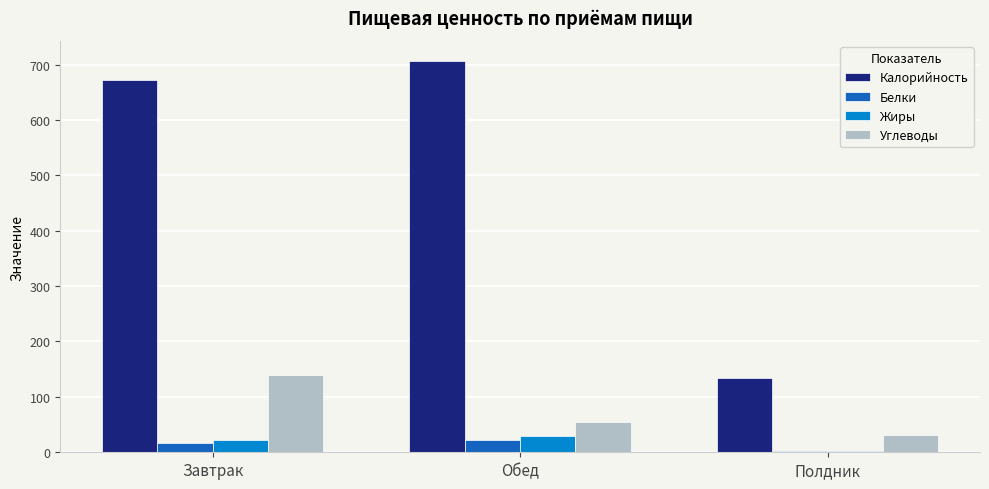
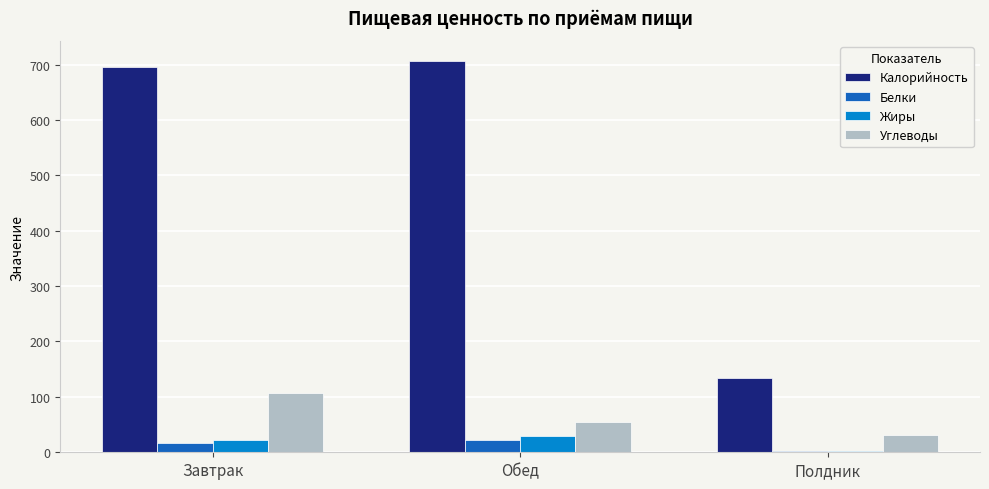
  {
    "Калорийность": {
-     "Завтрак": 670,
+     "Завтрак": 700,
      "Обед": 710,
      "Полдник": 130
    },
    "Углеводы": {
-     "Завтрак": 140,
+     "Завтрак": 110,
      "Обед": 60,
      "Полдник": 30
    }
  }
